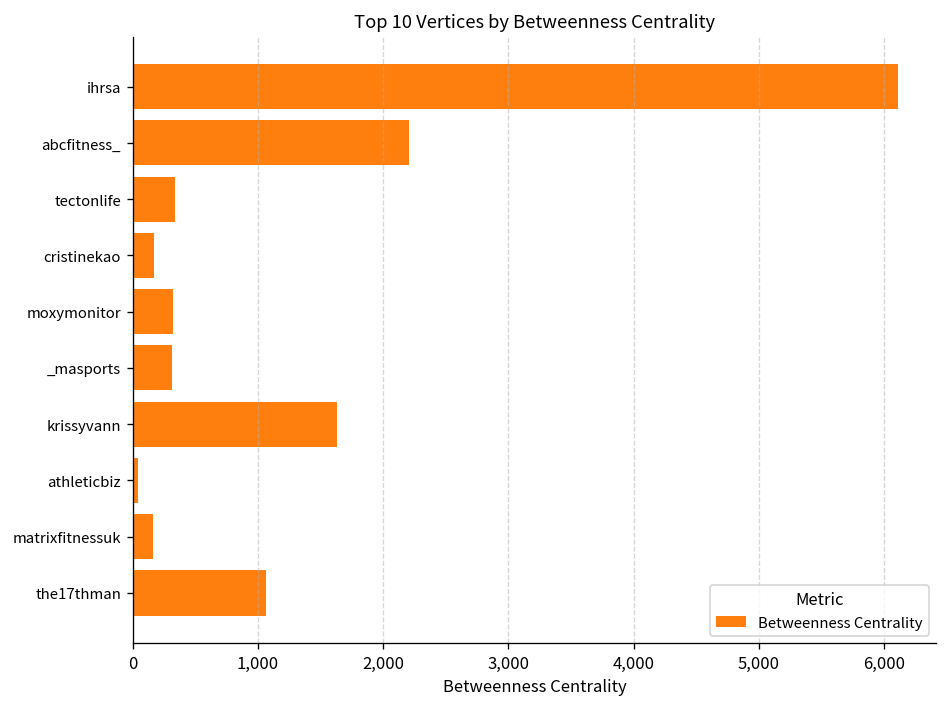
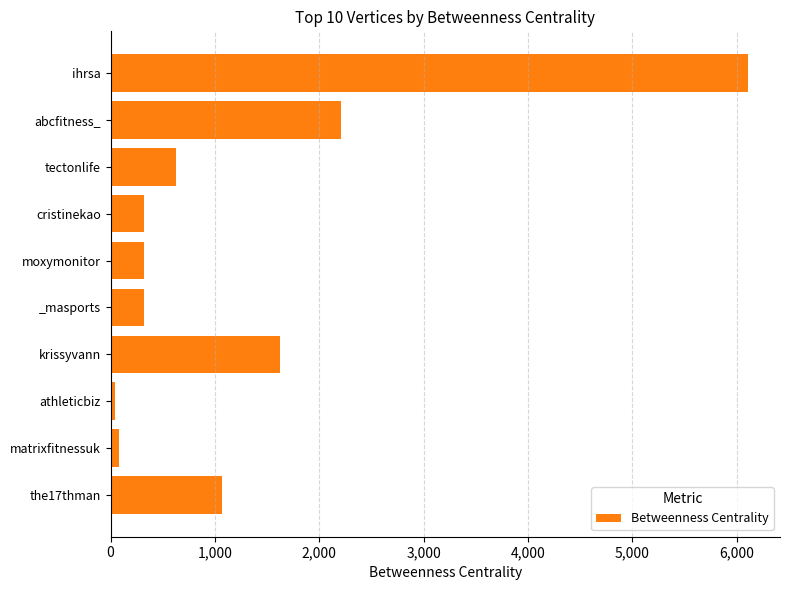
  {
    "ihrsa": "6,110",
    "abcfitness_": "2,200",
-   "tectonlife": "340",
-   "cristinekao": "170",
+   "tectonlife": "630",
+   "cristinekao": "320",
    "moxymonitor": "320",
    "_masports": "320",
    "krissyvann": "1,630",
    "athleticbiz": "50",
-   "matrixfitnessuk": "160",
+   "matrixfitnessuk": "80",
    "the17thman": "1,060"
  }
